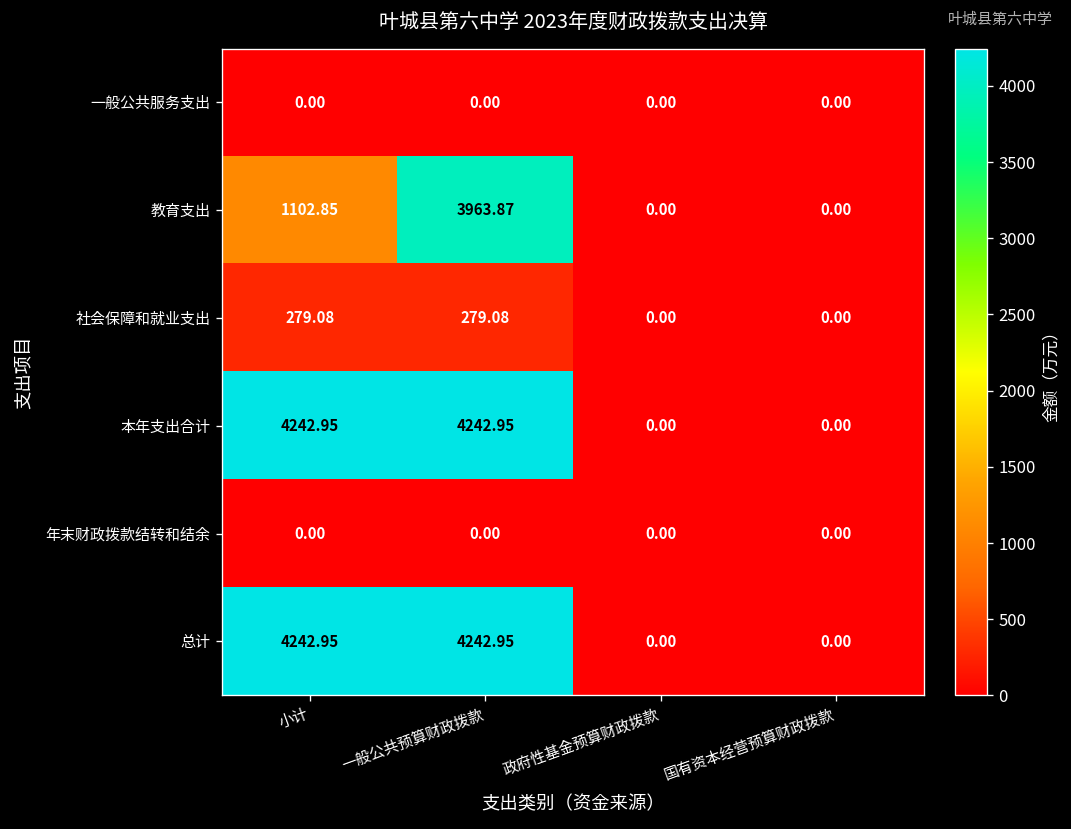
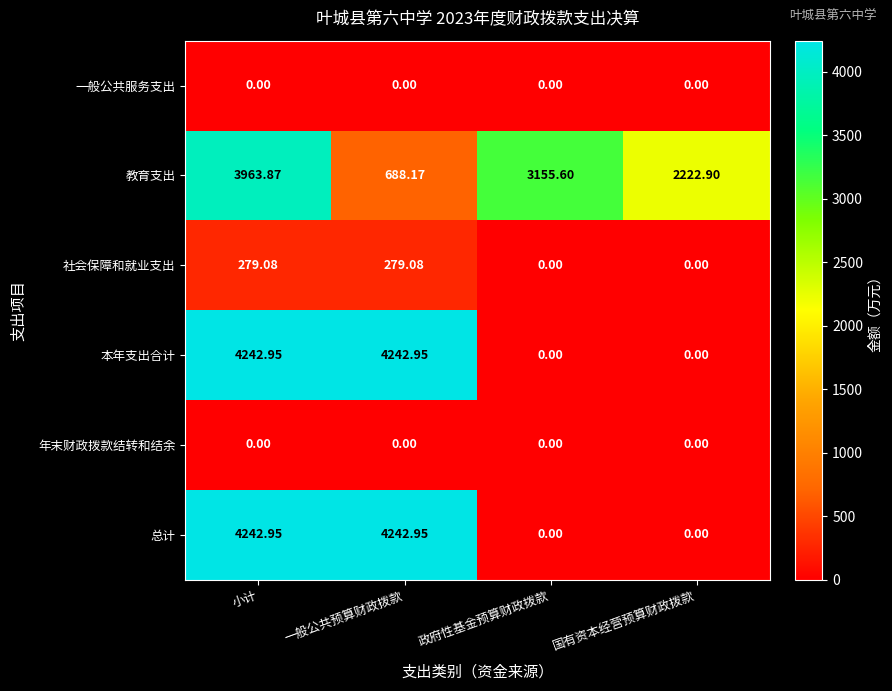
  {
    "一般公共服务支出": {
      "小计": 0.00,
      "一般公共预算财政拨款": 0.00,
      "政府性基金预算财政拨款": 0.00,
      "国有资本经营预算财政拨款": 0.00
    },
    "教育支出": {
-     "小计": 1102.85,
-     "一般公共预算财政拨款": 3963.87,
-     "政府性基金预算财政拨款": 0.00,
-     "国有资本经营预算财政拨款": 0.00
+     "小计": 3963.87,
+     "一般公共预算财政拨款": 688.17,
+     "政府性基金预算财政拨款": 3155.60,
+     "国有资本经营预算财政拨款": 2222.90
    },
    "社会保障和就业支出": {
      "小计": 279.08,
      "一般公共预算财政拨款": 279.08,
      "政府性基金预算财政拨款": 0.00,
      "国有资本经营预算财政拨款": 0.00
    },
    "本年支出合计": {
      "小计": 4242.95,
      "一般公共预算财政拨款": 4242.95,
      "政府性基金预算财政拨款": 0.00,
      "国有资本经营预算财政拨款": 0.00
    },
    "年末财政拨款结转和结余": {
      "小计": 0.00,
      "一般公共预算财政拨款": 0.00,
      "政府性基金预算财政拨款": 0.00,
      "国有资本经营预算财政拨款": 0.00
    },
    "总计": {
      "小计": 4242.95,
      "一般公共预算财政拨款": 4242.95,
      "政府性基金预算财政拨款": 0.00,
      "国有资本经营预算财政拨款": 0.00
    }
  }
